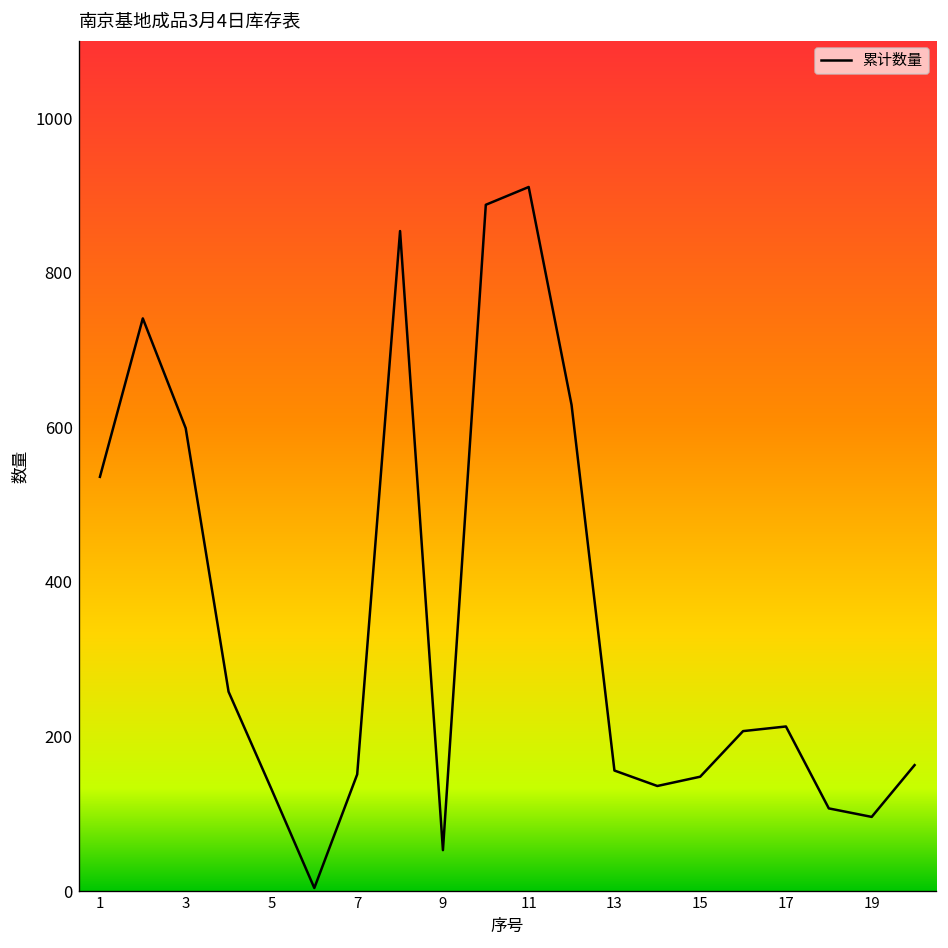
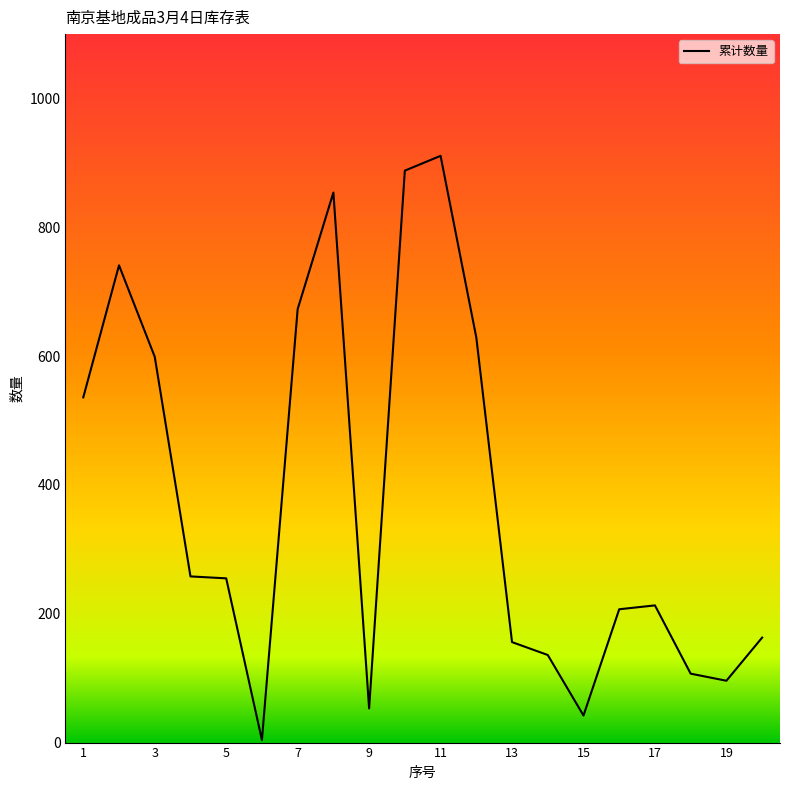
  {
    "1": 540,
    "3": 600,
-   "5": 130,
-   "7": 150,
+   "5": 260,
+   "7": 670,
    "9": 50,
    "11": 910,
    "13": 160,
-   "15": 150,
+   "15": 40,
    "17": 210,
    "19": 100
  }
